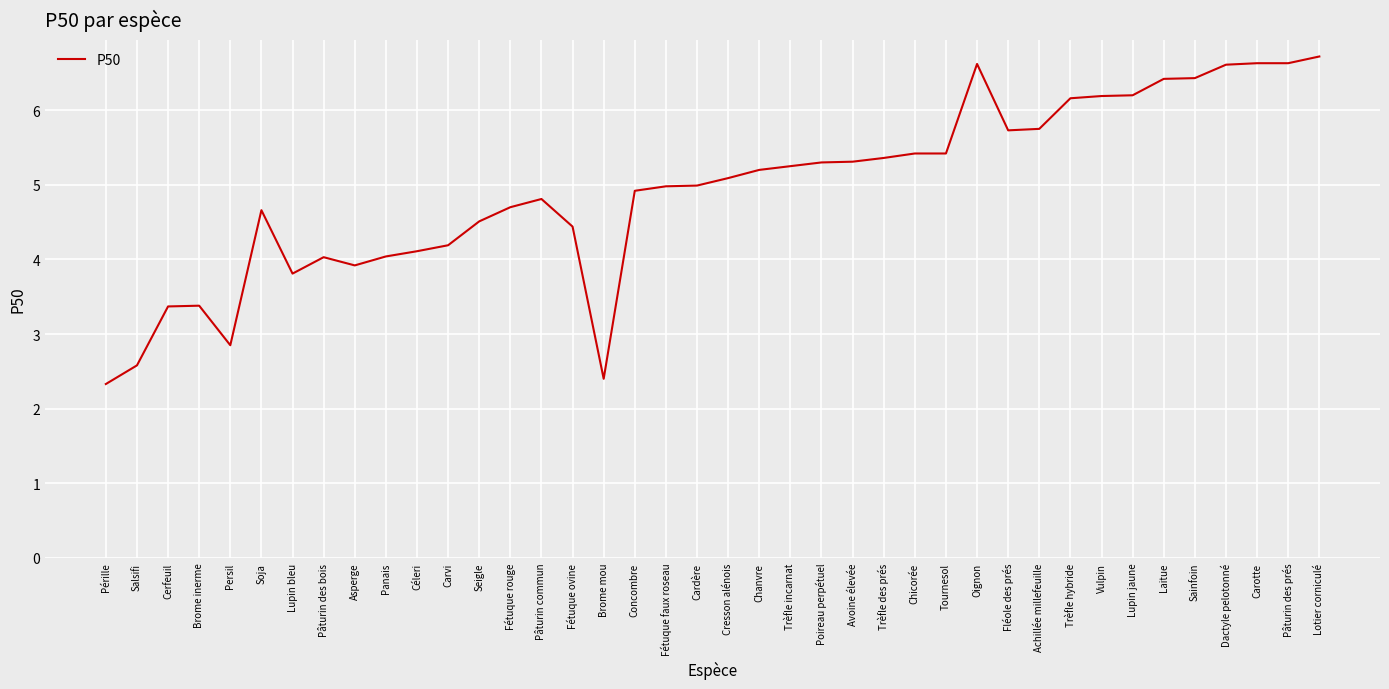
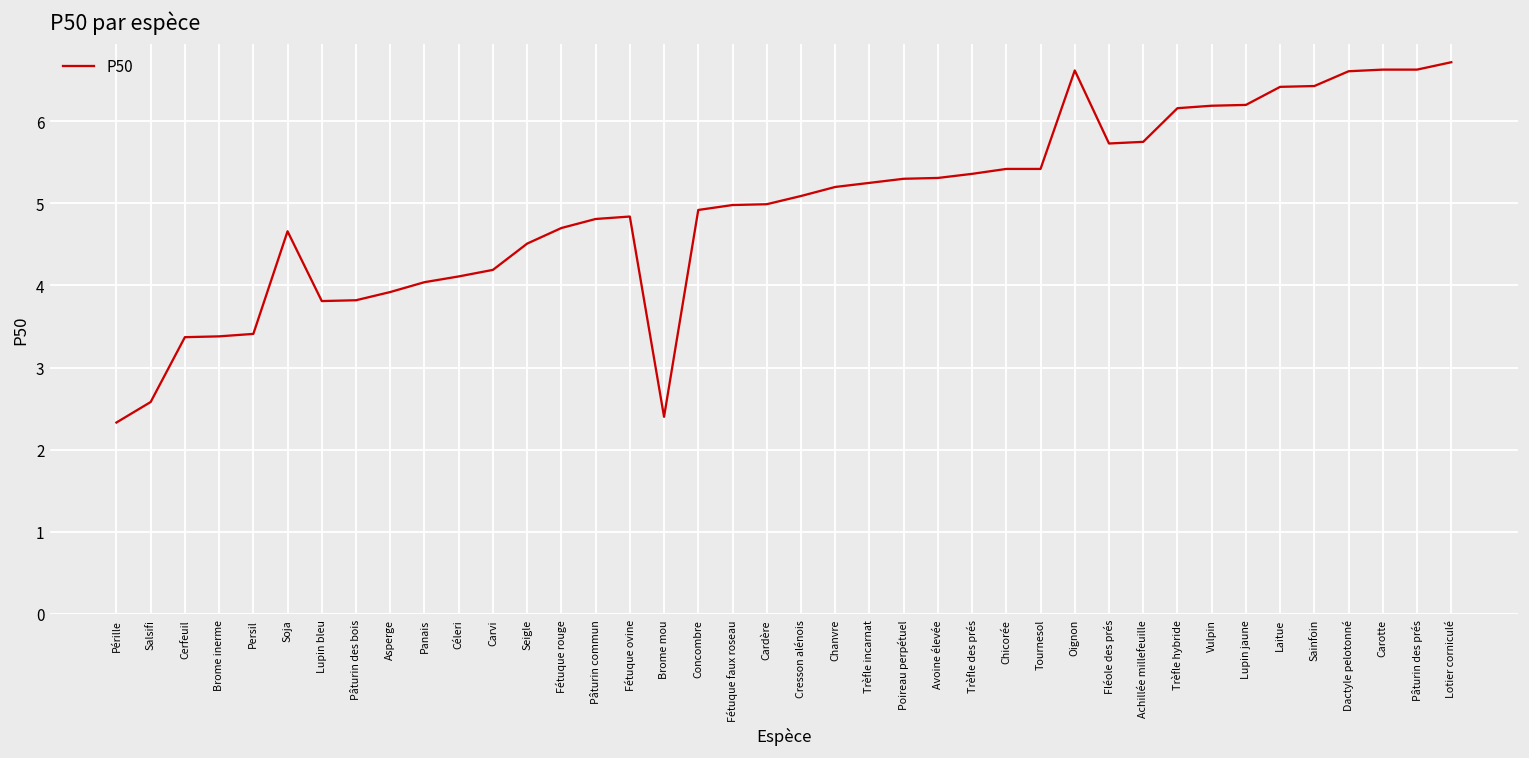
  {
    "Pérille": 2.3,
    "Salsifi": 2.6,
    "Cerfeuil": 3.4,
    "Brome inerme": 3.4,
-   "Persil": 2.9,
+   "Persil": 3.4,
    "Soja": 4.7,
    "Lupin bleu": 3.8,
-   "Pâturin des bois": 4.0,
+   "Pâturin des bois": 3.8,
    "Asperge": 3.9,
    "Panais": 4.0,
    "Céleri": 4.1,
    "Carvi": 4.2,
    "Seigle": 4.5,
    "Fétuque rouge": 4.7,
    "Pâturin commun": 4.8,
-   "Fétuque ovine": 4.4,
+   "Fétuque ovine": 4.8,
    "Brome mou": 2.4,
    "Concombre": 4.9,
    "Fétuque faux roseau": 5.0,
    "Cardère": 5.0,
    "Cresson alénois": 5.1,
    "Chanvre": 5.2,
    "Trèfle incarnat": 5.3,
    "Poireau perpétuel": 5.3,
    "Avoine élevée": 5.3,
    "Trèfle des prés": 5.4,
    "Chicorée": 5.4,
    "Tournesol": 5.4,
    "Oignon": 6.6,
    "Fléole des prés": 5.7,
    "Achillée millefeuille": 5.8,
    "Trèfle hybride": 6.2,
    "Vulpin": 6.2,
    "Lupin jaune": 6.2,
    "Laitue": 6.4,
    "Sainfoin": 6.4,
    "Dactyle pelotonné": 6.6,
    "Carotte": 6.6,
    "Pâturin des prés": 6.6,
    "Lotier corniculé": 6.7
  }
